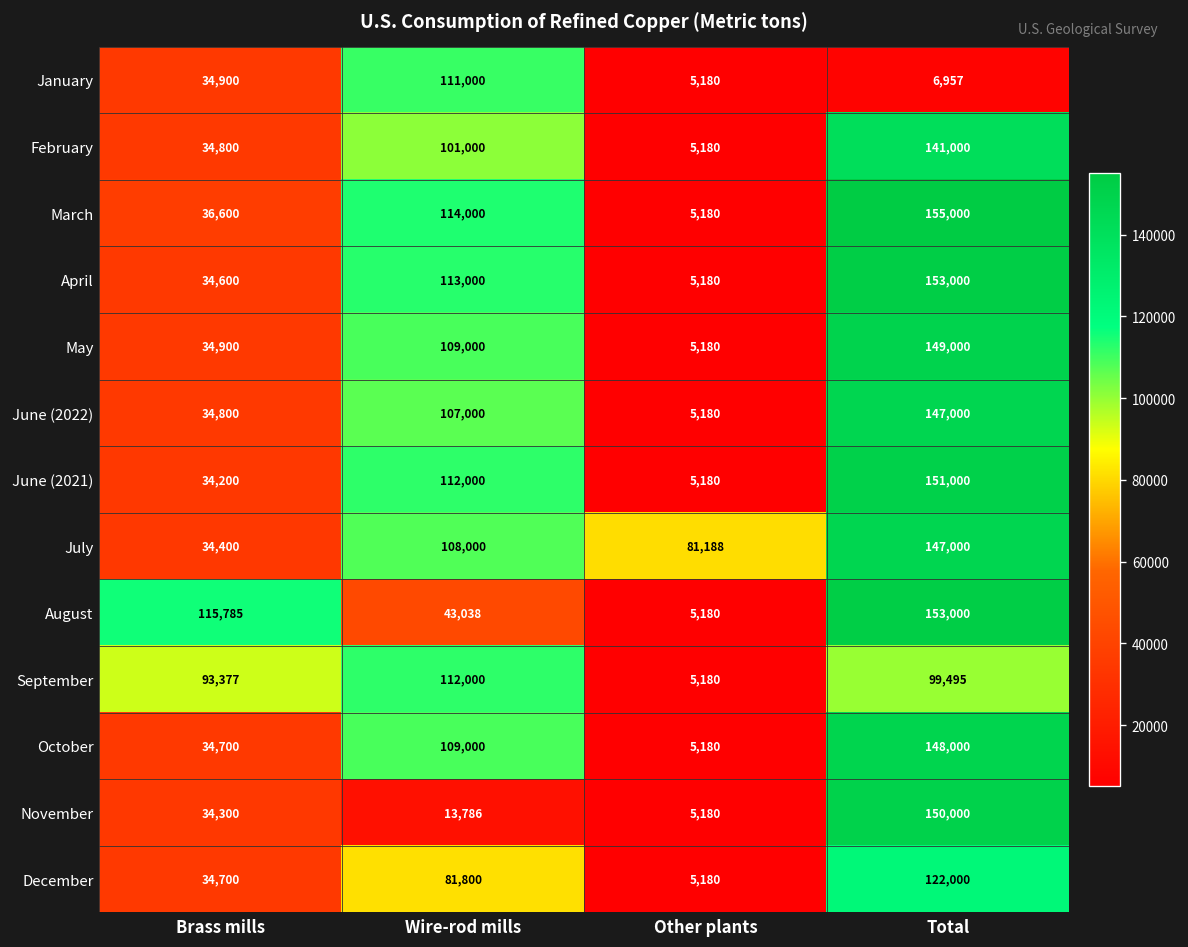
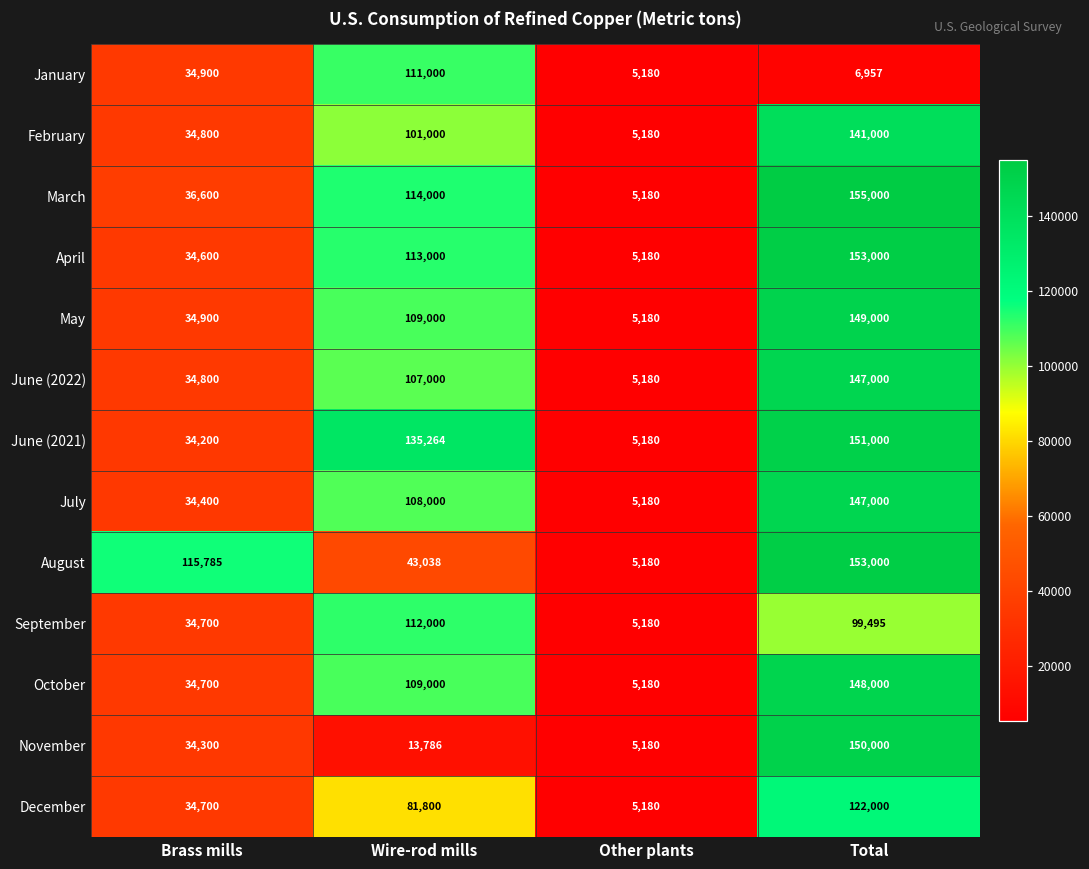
  {
    "January": {
      "Brass mills": "34,900",
      "Wire-rod mills": "111,000",
      "Other plants": "5,180",
      "Total": "6,957"
    },
    "February": {
      "Brass mills": "34,800",
      "Wire-rod mills": "101,000",
      "Other plants": "5,180",
      "Total": "141,000"
    },
    "March": {
      "Brass mills": "36,600",
      "Wire-rod mills": "114,000",
      "Other plants": "5,180",
      "Total": "155,000"
    },
    "April": {
      "Brass mills": "34,600",
      "Wire-rod mills": "113,000",
      "Other plants": "5,180",
      "Total": "153,000"
    },
    "May": {
      "Brass mills": "34,900",
      "Wire-rod mills": "109,000",
      "Other plants": "5,180",
      "Total": "149,000"
    },
    "June (2022)": {
      "Brass mills": "34,800",
      "Wire-rod mills": "107,000",
      "Other plants": "5,180",
      "Total": "147,000"
    },
    "June (2021)": {
      "Brass mills": "34,200",
-     "Wire-rod mills": "112,000",
+     "Wire-rod mills": "135,264",
      "Other plants": "5,180",
      "Total": "151,000"
    },
    "July": {
      "Brass mills": "34,400",
      "Wire-rod mills": "108,000",
-     "Other plants": "81,188",
+     "Other plants": "5,180",
      "Total": "147,000"
    },
    "August": {
      "Brass mills": "115,785",
      "Wire-rod mills": "43,038",
      "Other plants": "5,180",
      "Total": "153,000"
    },
    "September": {
-     "Brass mills": "93,377",
+     "Brass mills": "34,700",
      "Wire-rod mills": "112,000",
      "Other plants": "5,180",
      "Total": "99,495"
    },
    "October": {
      "Brass mills": "34,700",
      "Wire-rod mills": "109,000",
      "Other plants": "5,180",
      "Total": "148,000"
    },
    "November": {
      "Brass mills": "34,300",
      "Wire-rod mills": "13,786",
      "Other plants": "5,180",
      "Total": "150,000"
    },
    "December": {
      "Brass mills": "34,700",
      "Wire-rod mills": "81,800",
      "Other plants": "5,180",
      "Total": "122,000"
    }
  }
